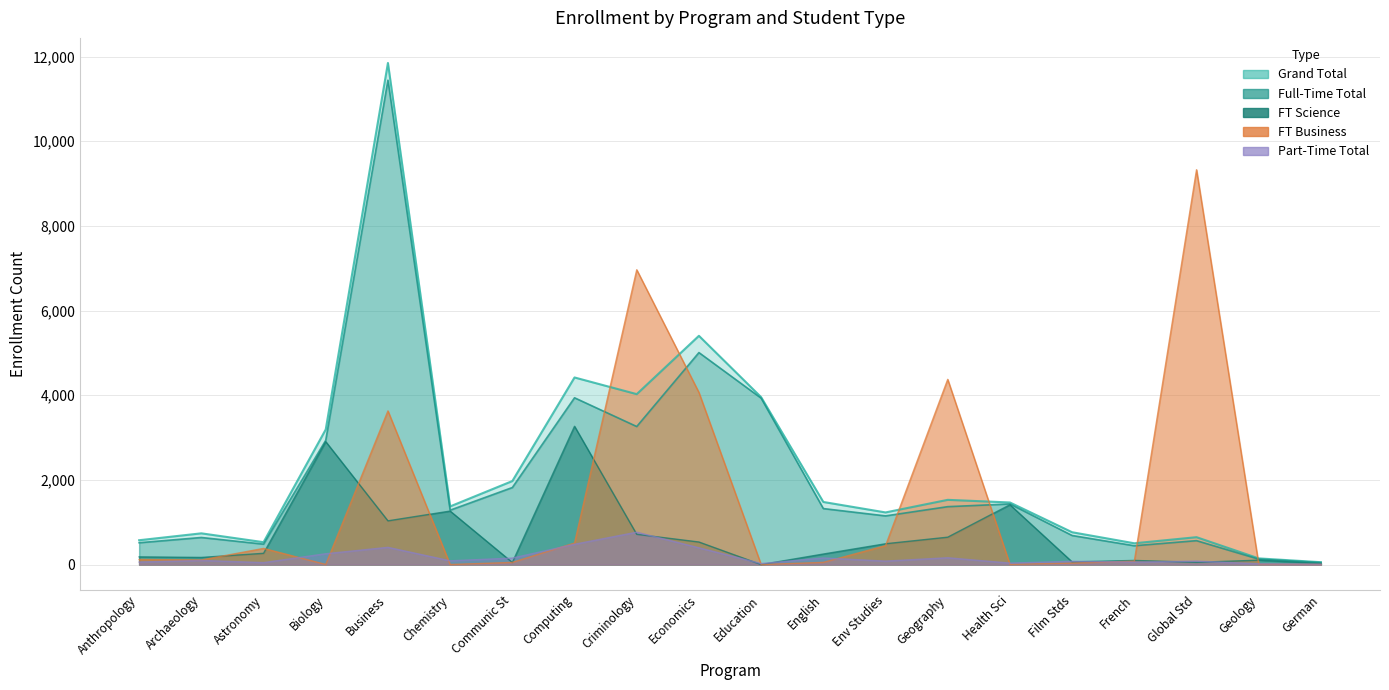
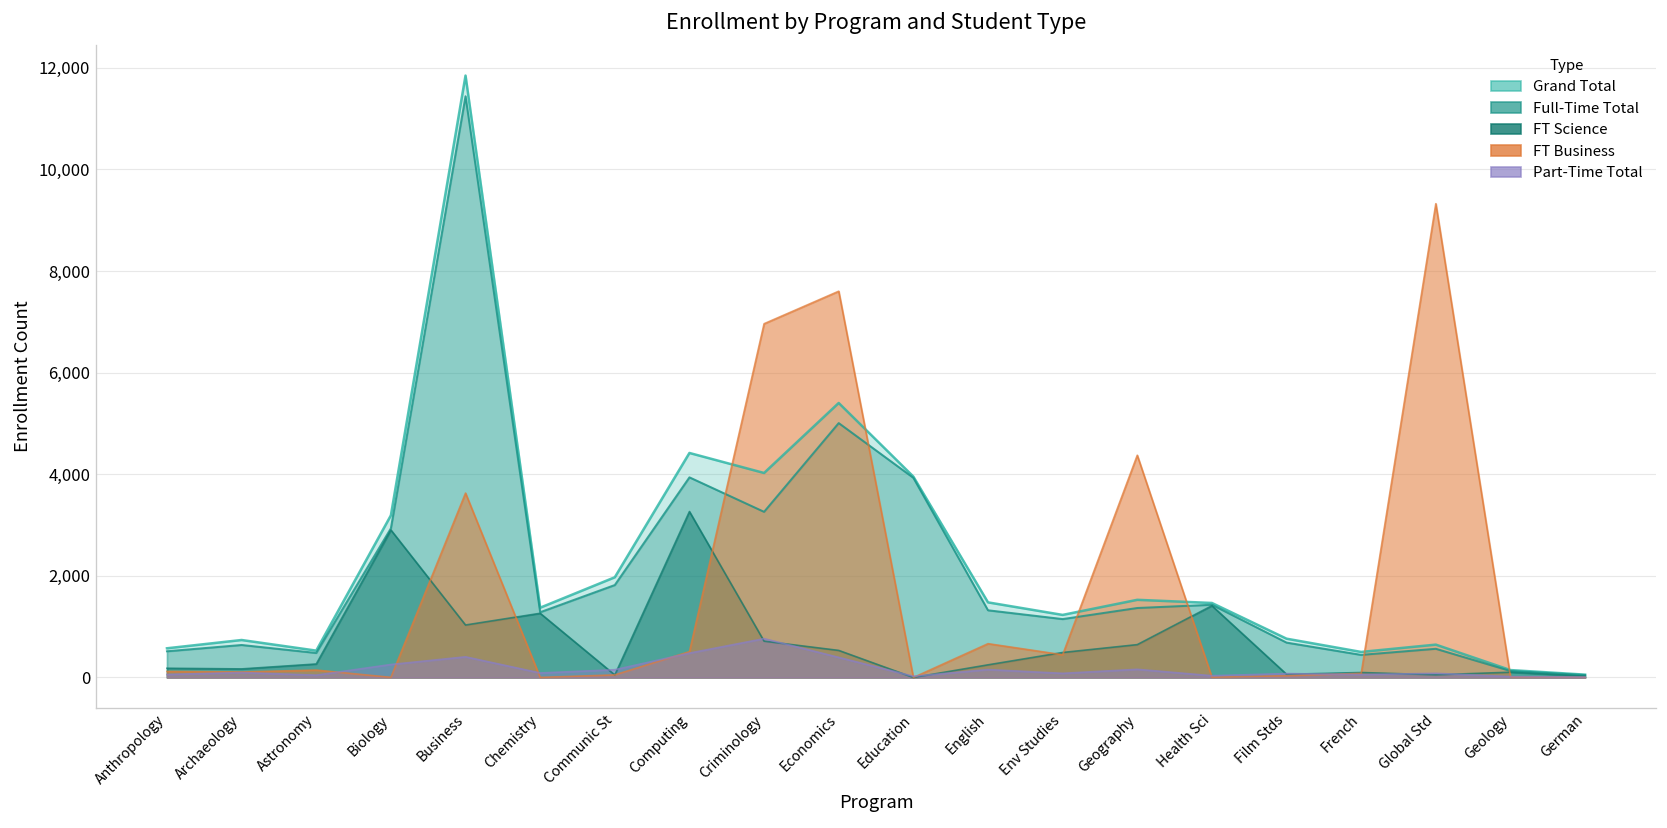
  {
    "FT Business": {
      "Anthropology": "100",
-     "Astronomy": "400",
+     "Astronomy": "100",
      "Biology": "0",
      "Business": "3,600",
      "Chemistry": "0",
      "Criminology": "7,000",
-     "Economics": "4,100",
-     "English": "100",
+     "Economics": "7,600",
+     "English": "700",
      "Geography": "4,400",
      "Global Std": "9,300"
    }
  }
